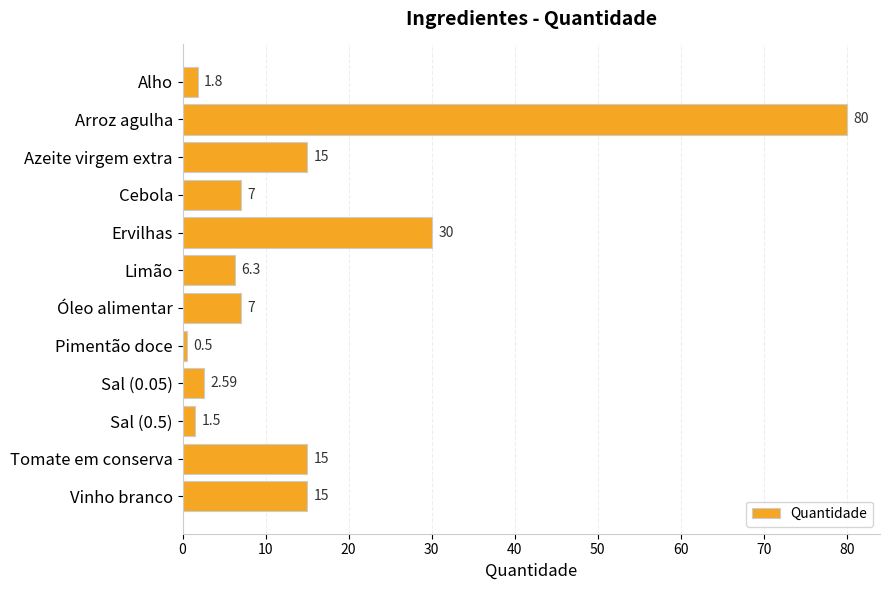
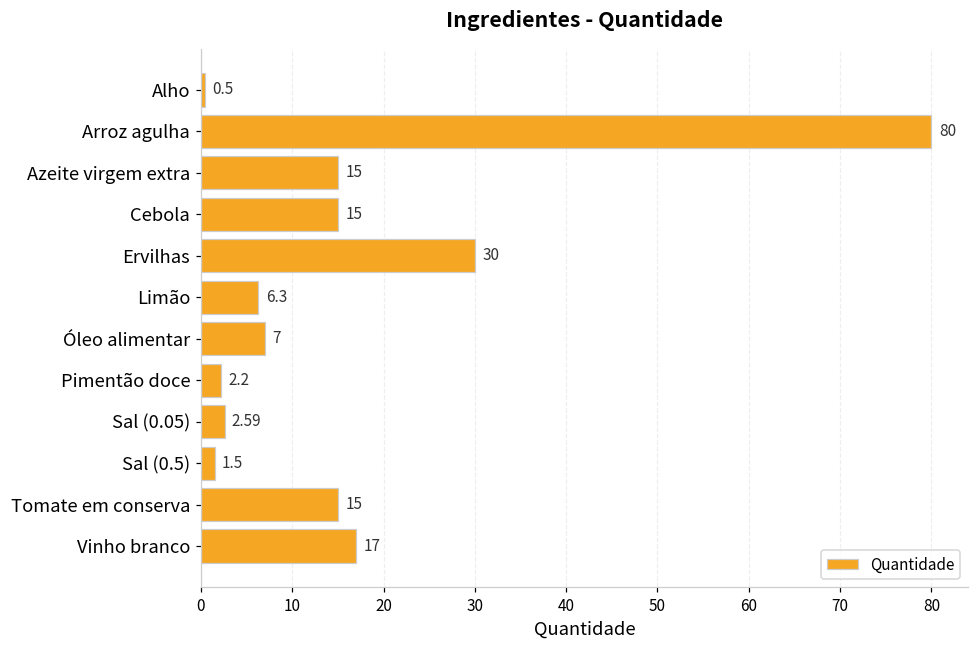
  {
-   "Alho": 1.8,
+   "Alho": 0.5,
    "Arroz agulha": 80,
    "Azeite virgem extra": 15,
-   "Cebola": 7,
+   "Cebola": 15,
    "Ervilhas": 30,
    "Limão": 6.3,
    "Óleo alimentar": 7,
-   "Pimentão doce": 0.5,
+   "Pimentão doce": 2.2,
    "Sal (0.05)": 2.59,
    "Sal (0.5)": 1.5,
    "Tomate em conserva": 15,
-   "Vinho branco": 15
+   "Vinho branco": 17
  }
